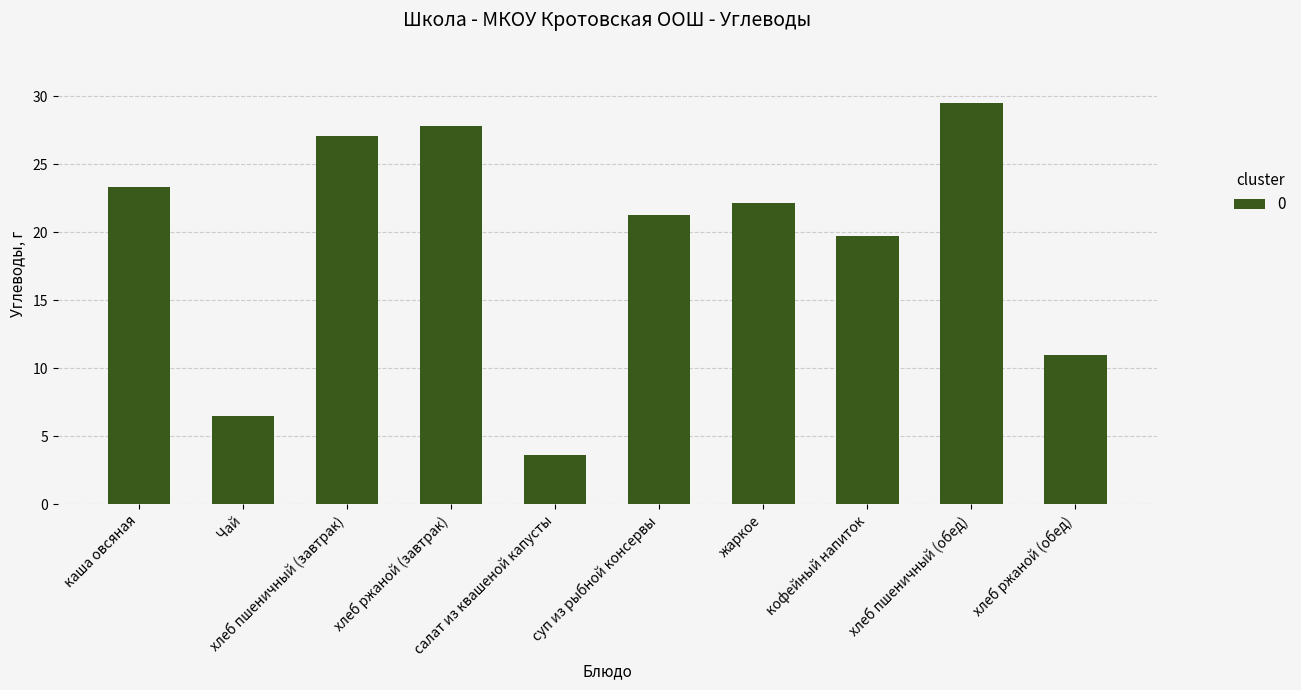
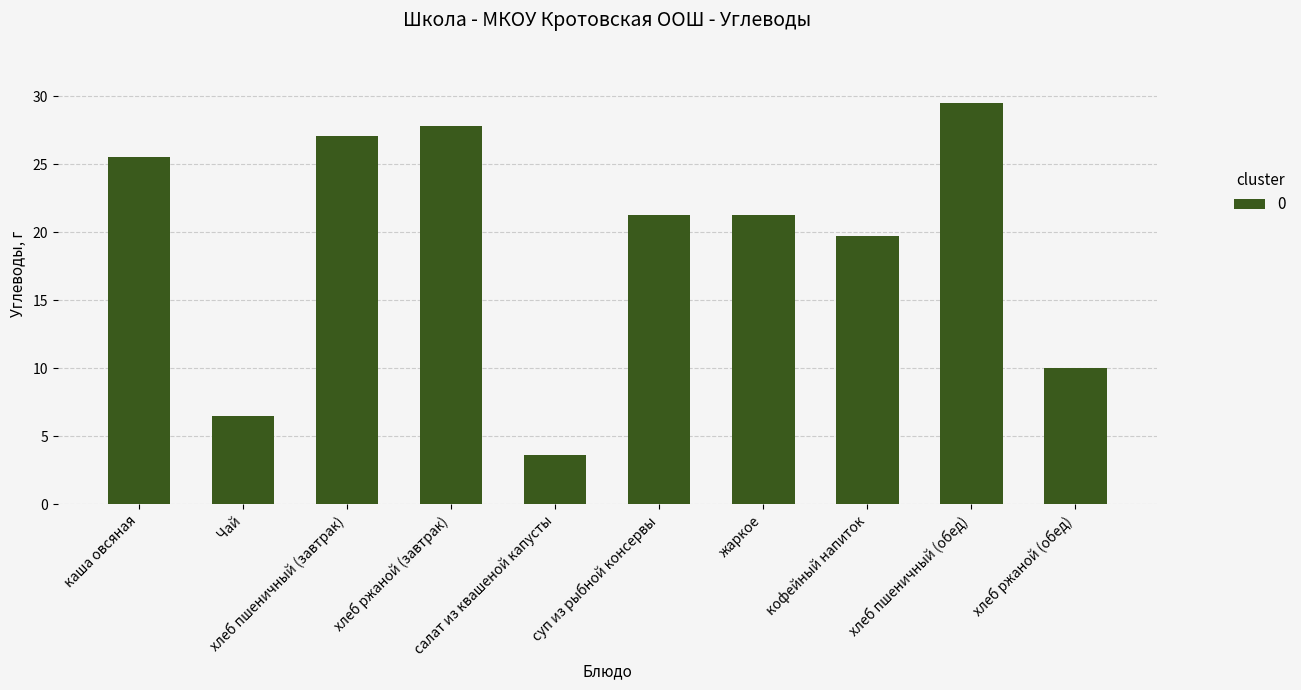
  {
-   "каша овсяная": 23.3,
+   "каша овсяная": 25.5,
    "Чай": 6.5,
    "хлеб пшеничный (завтрак)": 27.1,
    "хлеб ржаной (завтрак)": 27.8,
    "салат из квашеной капусты": 3.6,
    "суп из рыбной консервы": 21.3,
-   "жаркое": 22.1,
+   "жаркое": 21.2,
    "кофейный напиток": 19.7,
    "хлеб пшеничный (обед)": 29.5,
-   "хлеб ржаной (обед)": 11
+   "хлеб ржаной (обед)": 10
  }
